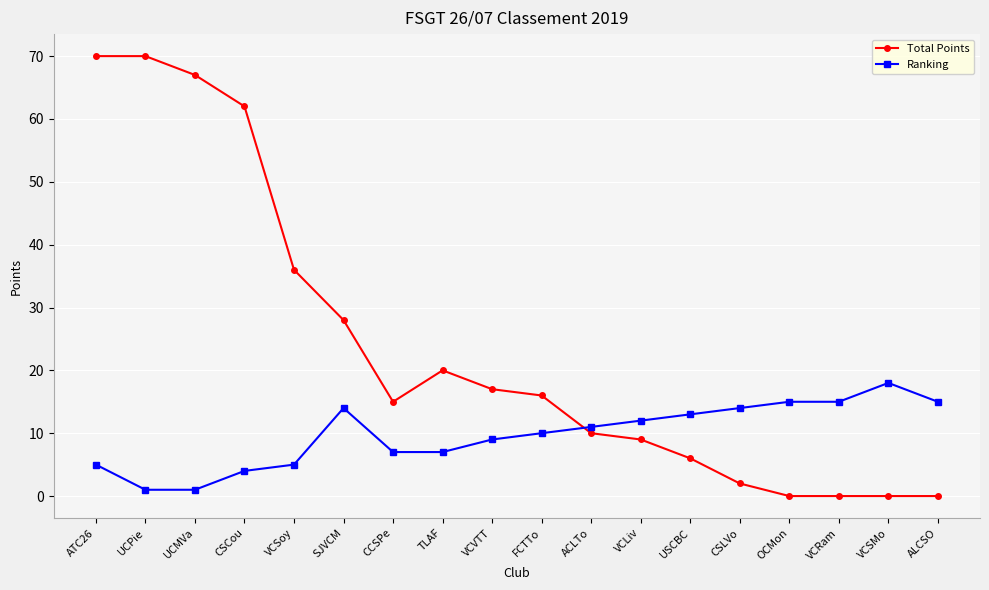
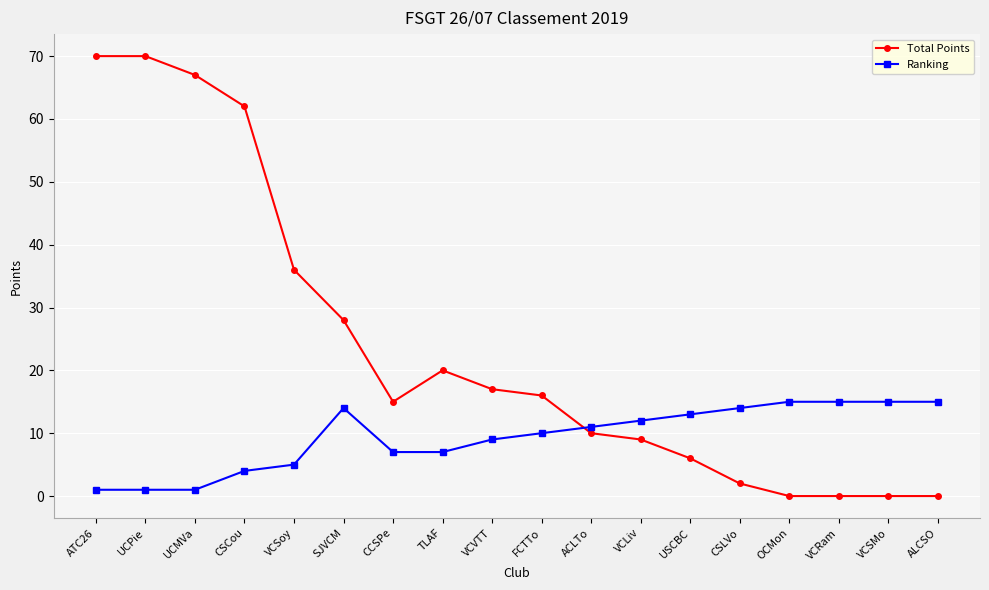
  {
    "Total Points": {
      "ATC26": 70,
      "UCPie": 70,
      "UCMVa": 67,
      "CSCou": 62,
      "VCSoy": 36,
      "SJVCM": 28,
      "CCSPe": 15,
      "TLAF": 20,
      "VCVTT": 17,
      "FCTTo": 16,
      "ACLTo": 10,
      "VCLiv": 9,
      "USCBC": 6,
      "CSLVo": 2,
      "OCMon": 0,
      "VCRam": 0,
      "VCSMo": 0,
      "ALCSO": 0
    },
    "Ranking": {
-     "ATC26": 5,
+     "ATC26": 1,
      "UCPie": 1,
      "UCMVa": 1,
      "CSCou": 4,
      "VCSoy": 5,
      "SJVCM": 14,
      "CCSPe": 7,
      "TLAF": 7,
      "VCVTT": 9,
      "FCTTo": 10,
      "ACLTo": 11,
      "VCLiv": 12,
      "USCBC": 13,
      "CSLVo": 14,
      "OCMon": 15,
      "VCRam": 15,
-     "VCSMo": 18,
+     "VCSMo": 15,
      "ALCSO": 15
    }
  }
